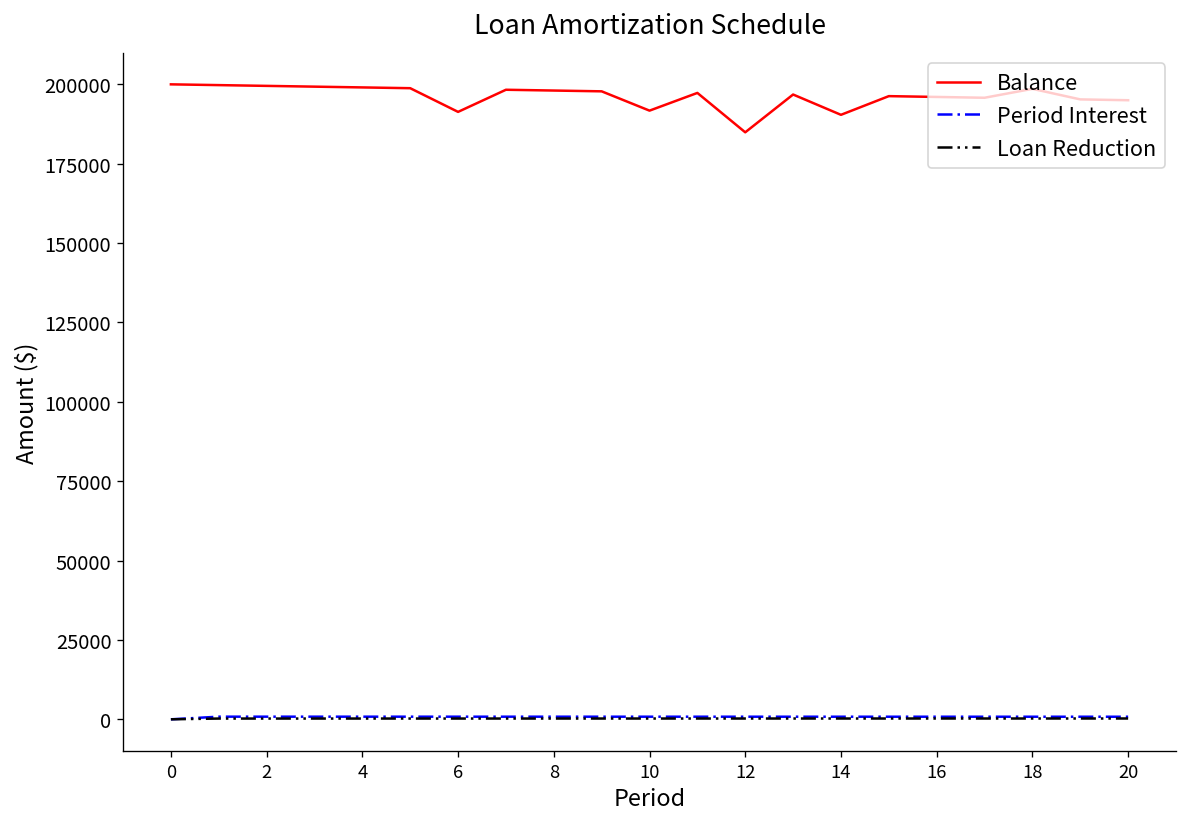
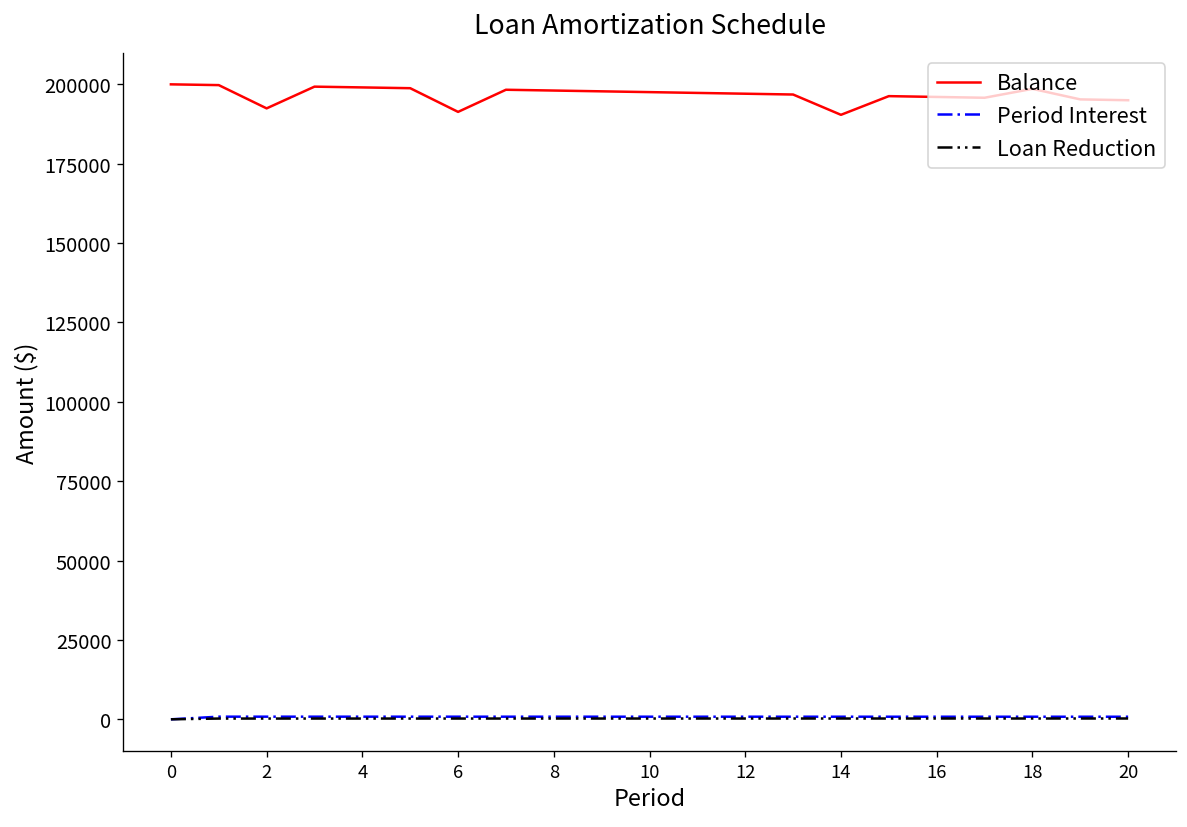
  {
    "Balance": {
      "0": 200000,
-     "2": 200000,
+     "2": 192000,
      "4": 199000,
      "6": 191000,
      "8": 198000,
-     "10": 192000,
-     "12": 185000,
+     "10": 198000,
+     "12": 197000,
      "14": 190000
    }
  }
